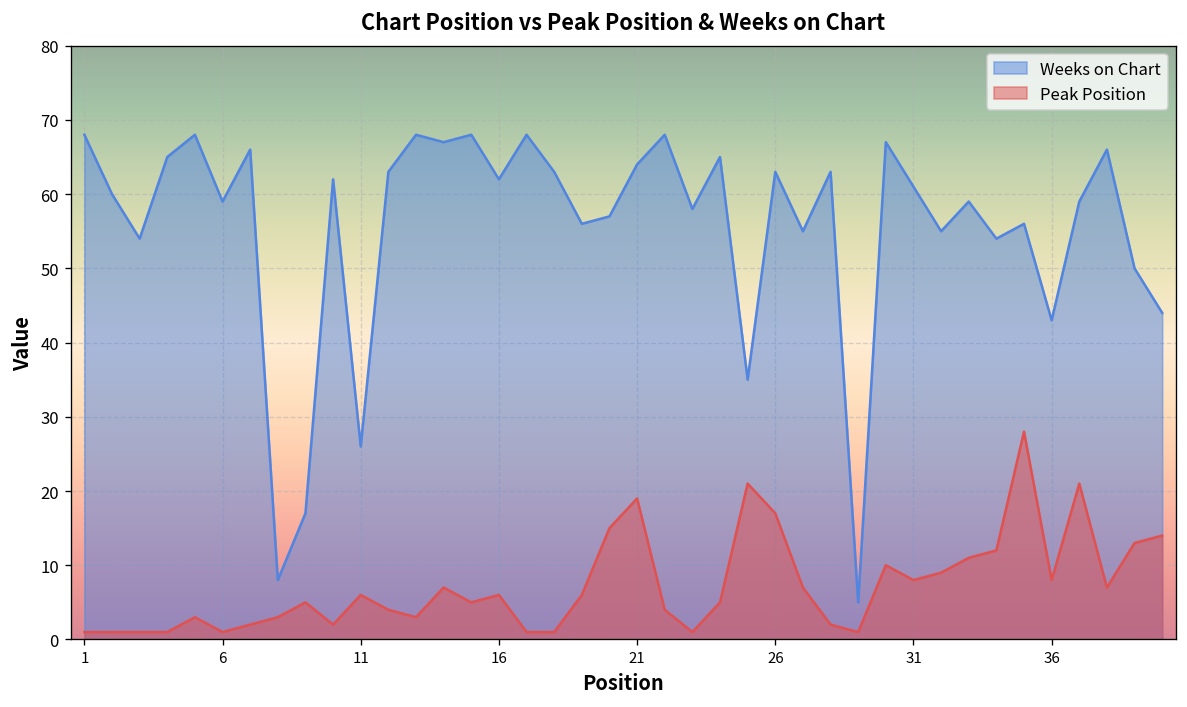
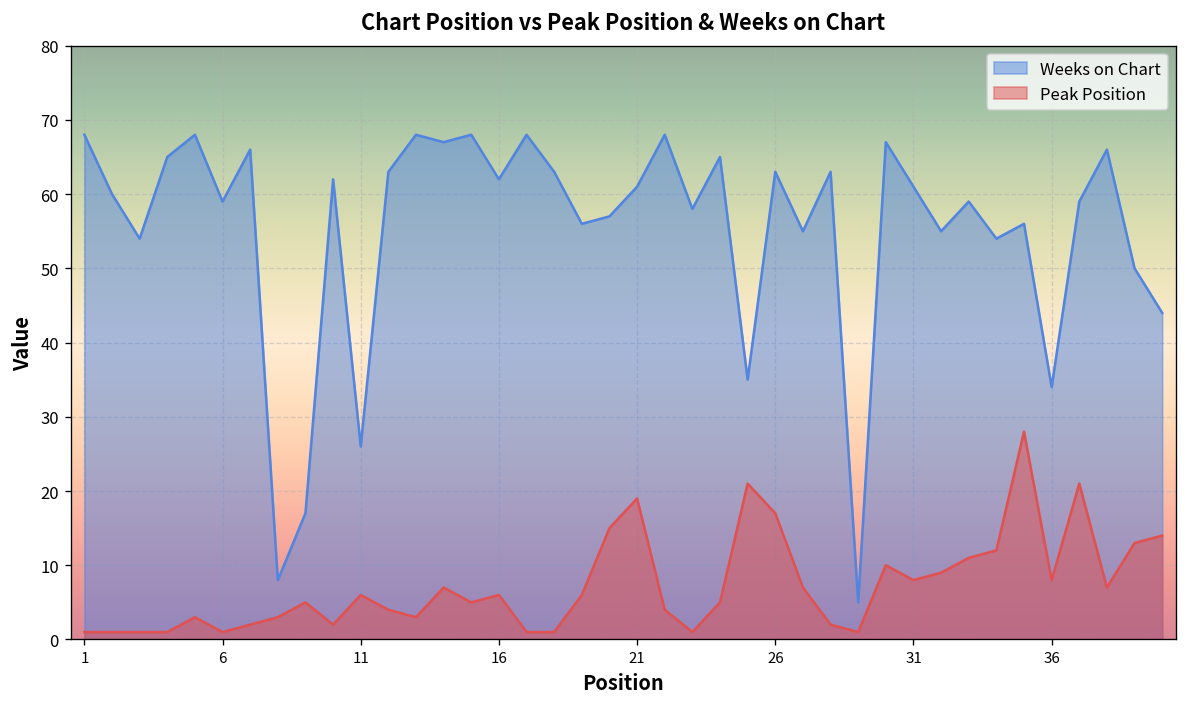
  {
    "Weeks on Chart": {
      "1": 68,
      "6": 59,
      "11": 26,
      "16": 62,
-     "21": 64,
+     "21": 61,
      "26": 63,
      "31": 61,
-     "36": 43
+     "36": 34
    },
    "Peak Position": {
      "1": 1,
      "6": 1,
      "11": 6,
      "16": 6,
      "21": 19,
      "26": 17,
      "31": 8,
      "36": 8
    }
  }
